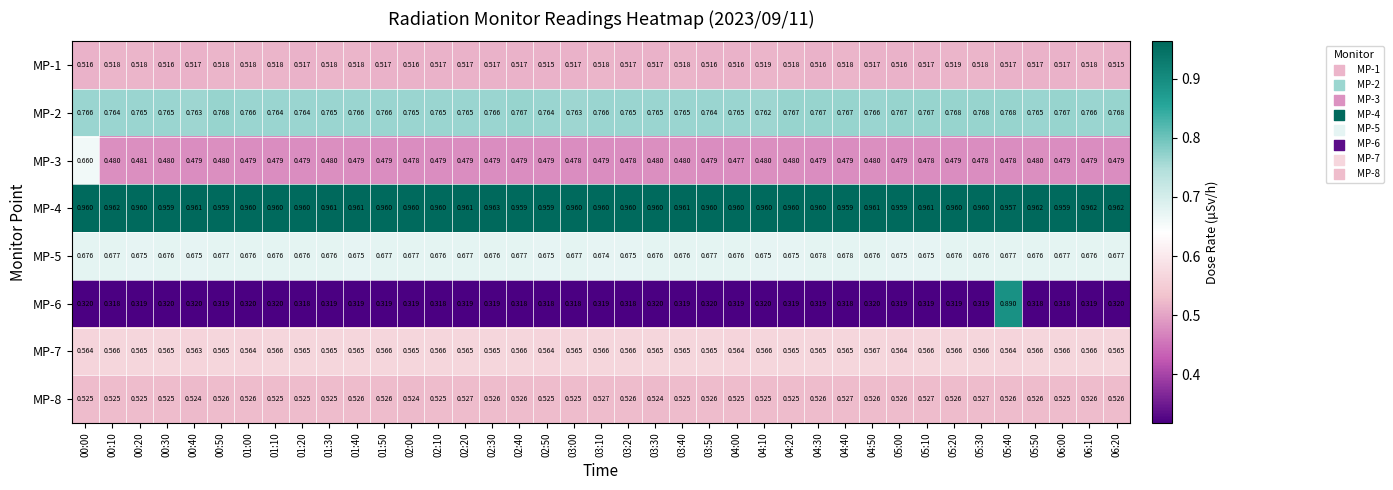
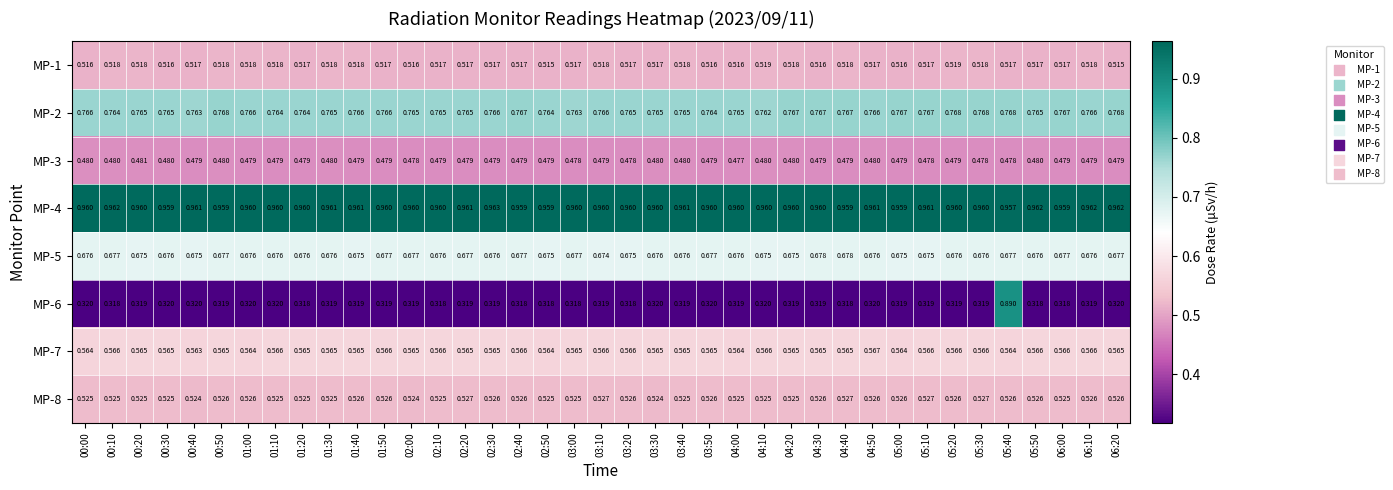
  {
    "MP-3": {
-     "00:00": 0.660,
+     "00:00": 0.480,
      "00:10": 0.480,
      "00:20": 0.481,
      "00:30": 0.480,
      "00:40": 0.479,
      "00:50": 0.480,
      "01:00": 0.479,
      "01:10": 0.479,
      "01:20": 0.479,
      "01:30": 0.480,
      "01:40": 0.479,
      "01:50": 0.479,
      "02:00": 0.478,
      "02:10": 0.479,
      "02:20": 0.479,
      "02:30": 0.479,
      "02:40": 0.479,
      "02:50": 0.479,
      "03:00": 0.478,
      "03:10": 0.479,
      "03:20": 0.478,
      "03:30": 0.480,
      "03:40": 0.480,
      "03:50": 0.479,
      "04:00": 0.477,
      "04:10": 0.480,
      "04:20": 0.480,
      "04:30": 0.479,
      "04:40": 0.479,
      "04:50": 0.480,
      "05:00": 0.479,
      "05:10": 0.478,
      "05:20": 0.479,
      "05:30": 0.478,
      "05:40": 0.478,
      "05:50": 0.480,
      "06:00": 0.479,
      "06:10": 0.479,
      "06:20": 0.479
    }
  }
